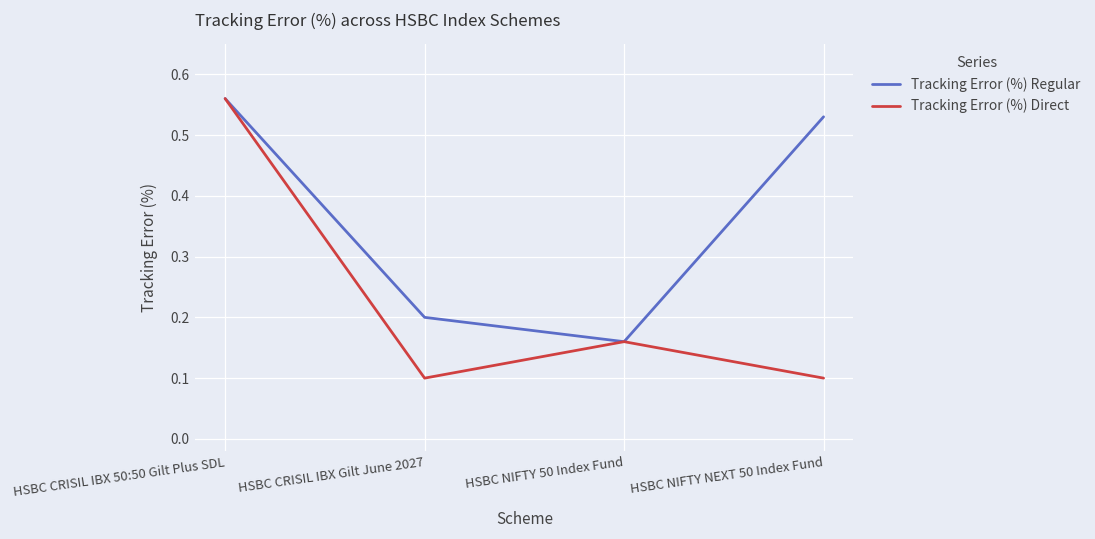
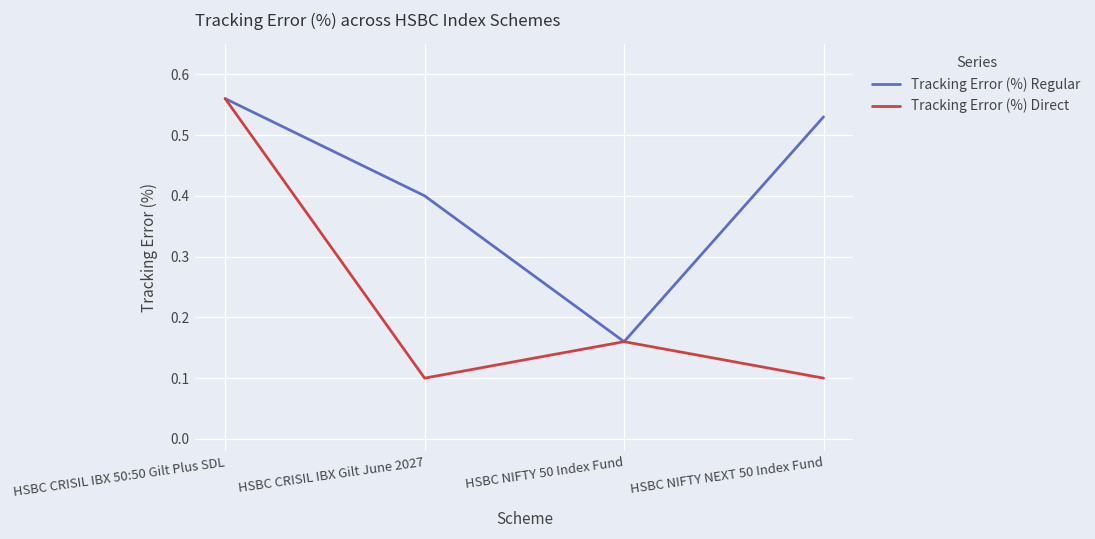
  {
    "Tracking Error (%) Regular": {
-     "HSBC CRISIL IBX Gilt June 2027": 0.2,
+     "HSBC CRISIL IBX Gilt June 2027": 0.4,
      "HSBC NIFTY NEXT 50 Index Fund": 0.53
    },
    "Tracking Error (%) Direct": {
      "HSBC CRISIL IBX Gilt June 2027": 0.1,
      "HSBC NIFTY NEXT 50 Index Fund": 0.1
    }
  }
